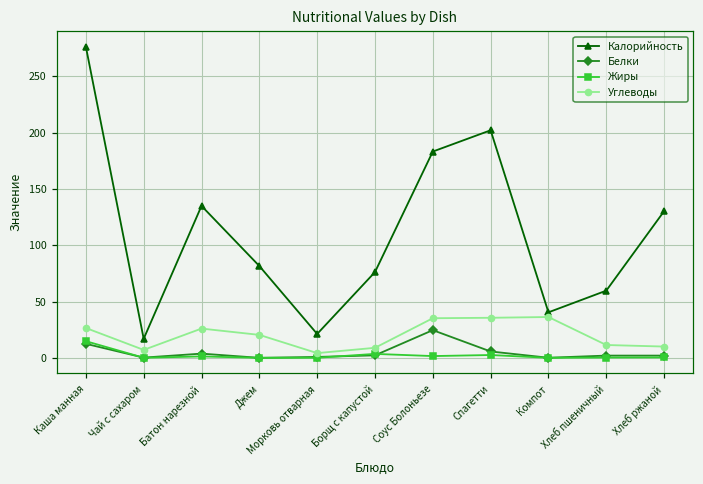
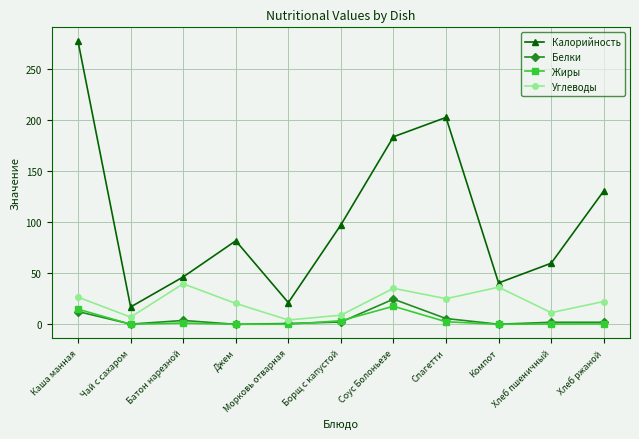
  {
    "Калорийность": {
      "Каша манная": 276,
      "Чай с сахаром": 17,
-     "Батон нарезной": 135,
+     "Батон нарезной": 46,
      "Джем": 82,
      "Морковь отварная": 21,
-     "Борщ с капустой": 76,
+     "Борщ с капустой": 97,
      "Соус Болоньезе": 183,
      "Спагетти": 202,
      "Компот": 40,
      "Хлеб пшеничный": 60,
      "Хлеб ржаной": 130
    },
    "Белки": {
      "Соус Болоньезе": 25,
      "Спагетти": 6
    },
    "Жиры": {
-     "Соус Болоньезе": 2,
+     "Соус Болоньезе": 18,
      "Спагетти": 3
    },
    "Углеводы": {
      "Каша манная": 27,
      "Чай с сахаром": 7,
-     "Батон нарезной": 26,
+     "Батон нарезной": 40,
      "Джем": 20,
      "Морковь отварная": 4,
      "Борщ с капустой": 9,
      "Соус Болоньезе": 35,
-     "Спагетти": 36,
+     "Спагетти": 25,
      "Компот": 36,
      "Хлеб пшеничный": 11,
-     "Хлеб ржаной": 10
+     "Хлеб ржаной": 22
    }
  }
